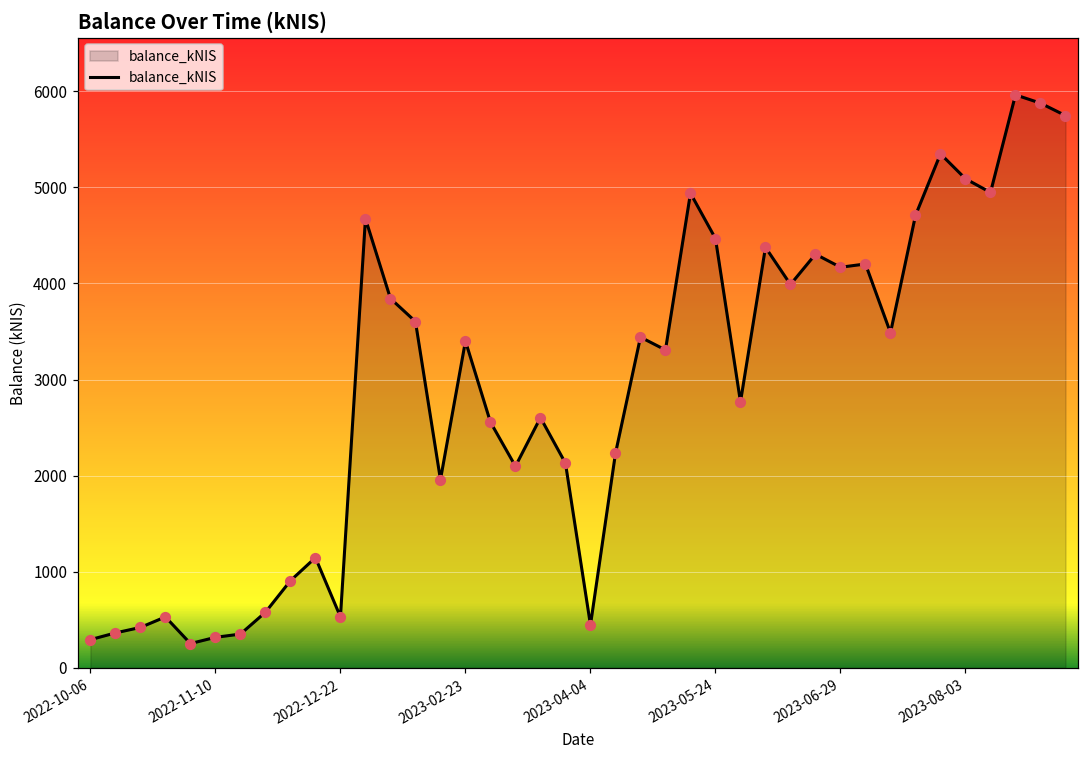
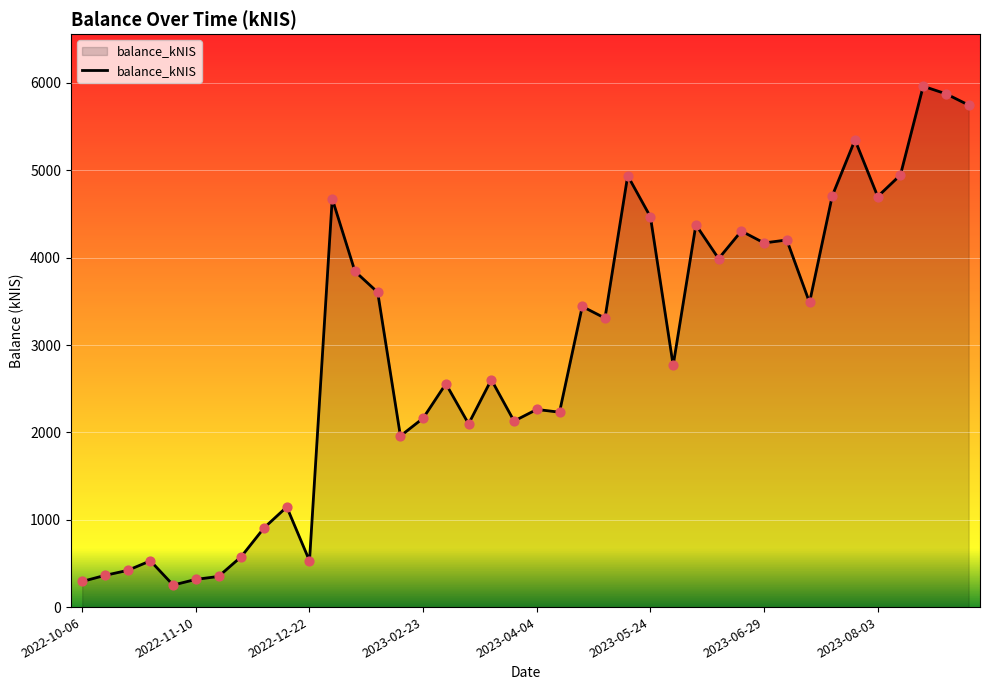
  {
    "2022-10-06": 300,
    "2022-11-10": 300,
    "2022-12-22": 500,
-   "2023-02-23": 3400,
-   "2023-04-04": 400,
+   "2023-02-23": 2200,
+   "2023-04-04": 2300,
    "2023-05-24": 4500,
    "2023-06-29": 4200,
-   "2023-08-03": 5100
+   "2023-08-03": 4700
  }
